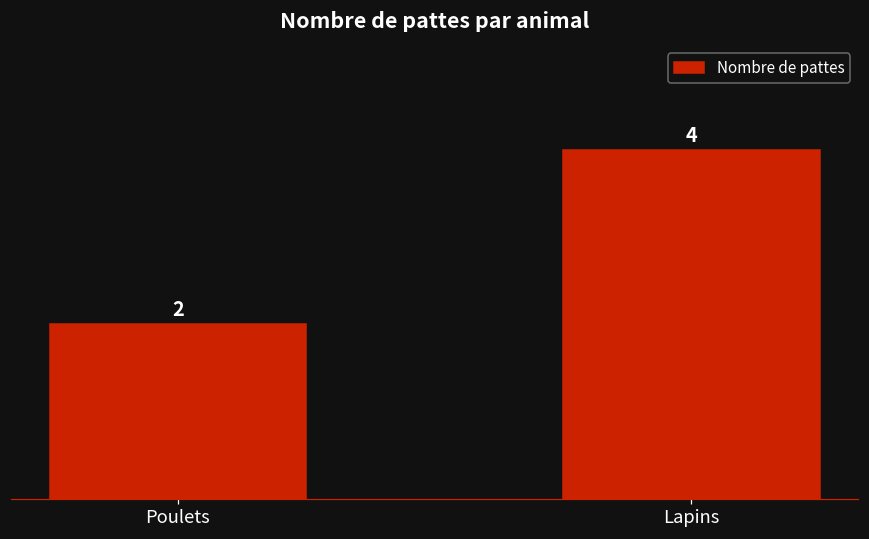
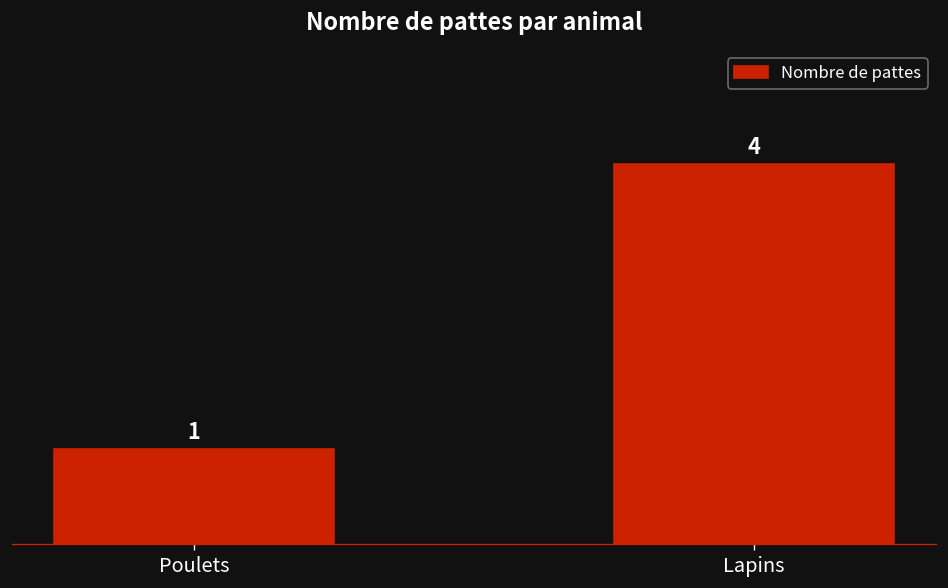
  {
-   "Poulets": 2,
+   "Poulets": 1,
    "Lapins": 4
  }
